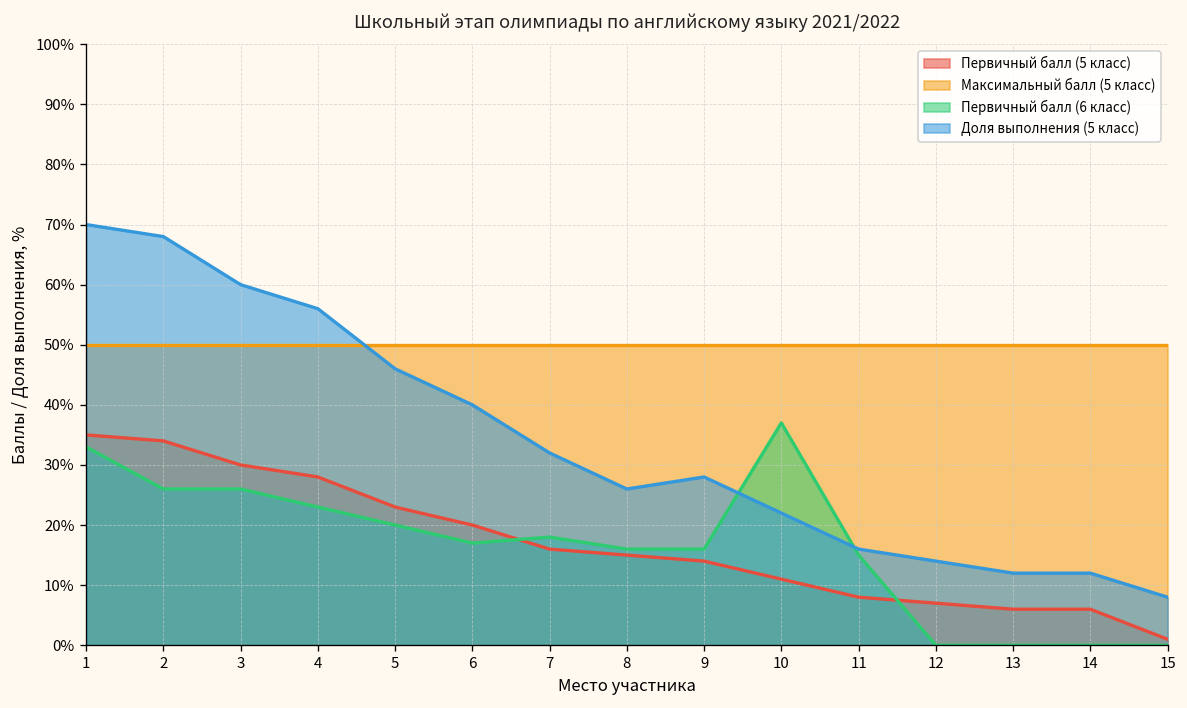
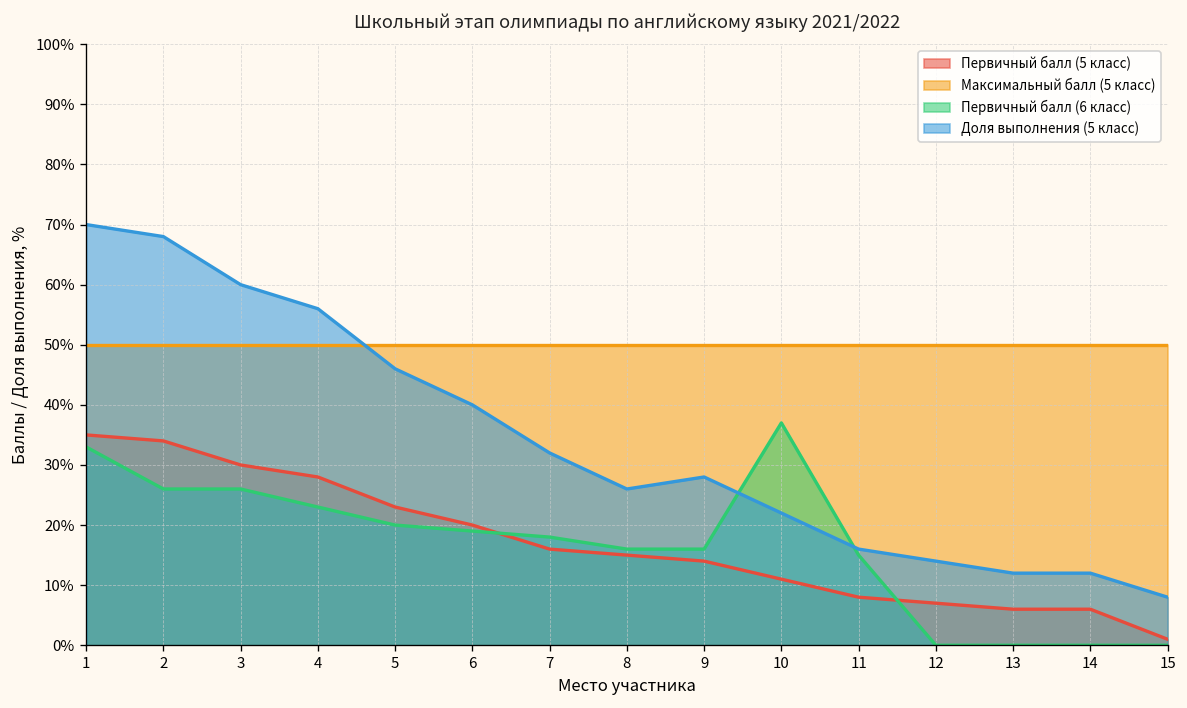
  {
    "Первичный балл (5 класс)": {
      "1": "35%",
      "2": "34%",
      "3": "30%",
      "4": "28%",
      "5": "23%",
      "6": "20%",
      "7": "16%",
      "8": "15%",
      "9": "14%",
      "10": "11%",
      "11": "8%",
      "12": "7%",
      "13": "6%",
      "14": "6%",
      "15": "1%"
    },
    "Максимальный балл (5 класс)": {
      "1": "50%",
      "2": "50%",
      "3": "50%",
      "4": "50%",
      "5": "50%",
      "6": "50%",
      "7": "50%",
      "8": "50%",
      "9": "50%",
      "10": "50%",
      "11": "50%",
      "12": "50%",
      "13": "50%",
      "14": "50%",
      "15": "50%"
    },
    "Первичный балл (6 класс)": {
      "1": "33%",
      "2": "26%",
      "3": "26%",
      "4": "23%",
      "5": "20%",
-     "6": "17%",
+     "6": "19%",
      "7": "18%",
      "8": "16%",
      "9": "16%",
      "10": "37%",
      "11": "15%",
      "12": "0%",
      "13": "0%",
      "14": "0%",
      "15": "0%"
    },
    "Доля выполнения (5 класс)": {
      "1": "70%",
      "2": "68%",
      "3": "60%",
      "4": "56%",
      "5": "46%",
      "6": "40%",
      "7": "32%",
      "8": "26%",
      "9": "28%",
      "10": "22%",
      "11": "16%",
      "12": "14%",
      "13": "12%",
      "14": "12%",
      "15": "8%"
    }
  }
